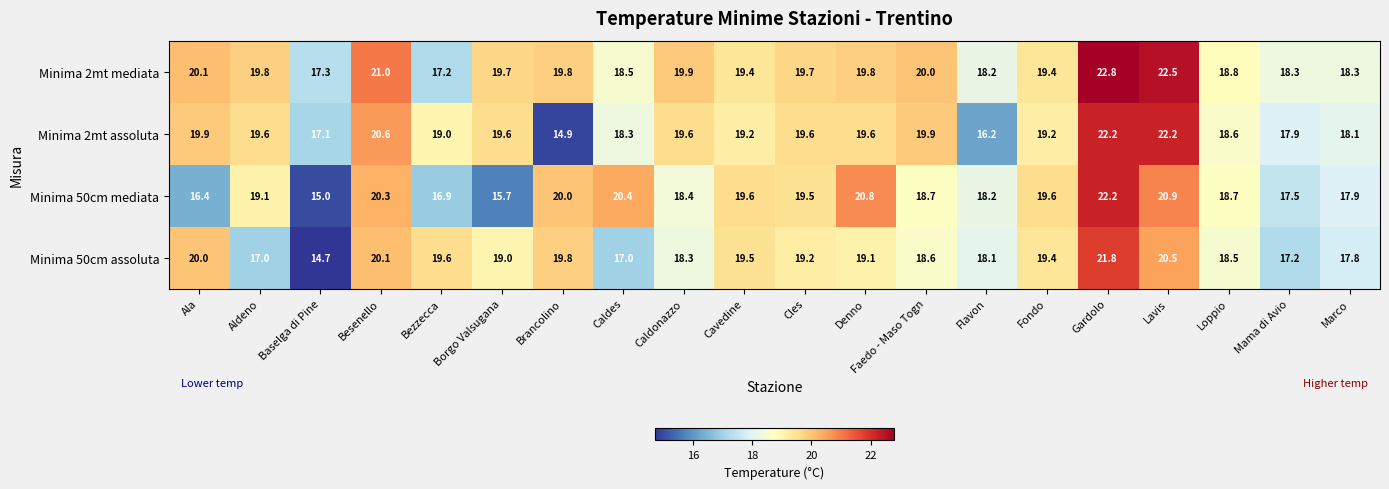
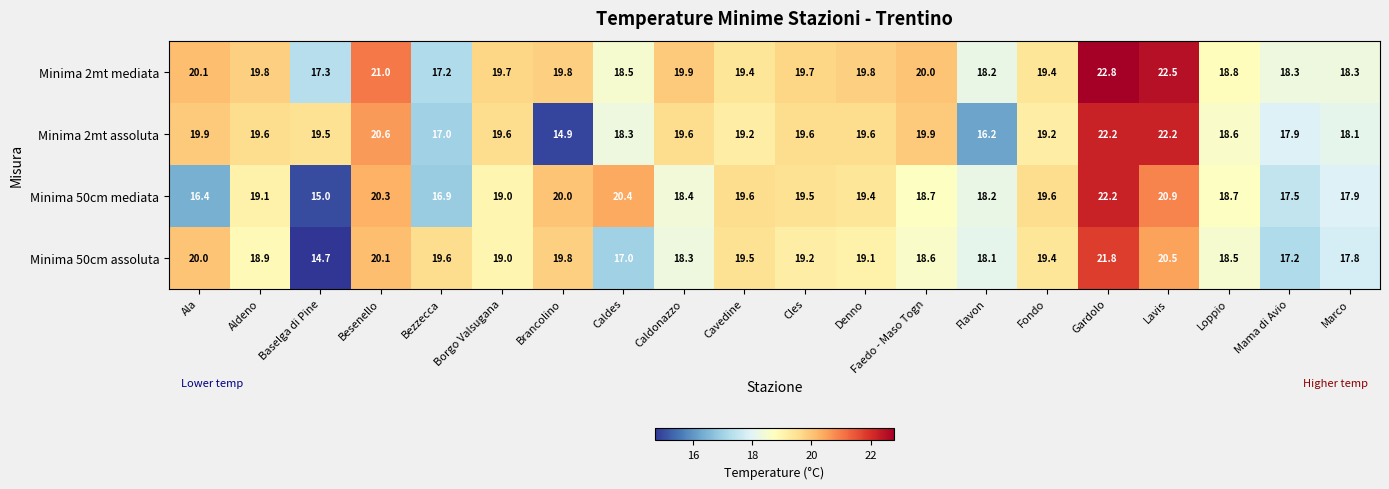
  {
    "Minima 2mt mediata": {
      "Ala": 20.1,
      "Aldeno": 19.8,
      "Baselga di Pine": 17.3,
      "Besenello": 21.0,
      "Bezzecca": 17.2,
      "Borgo Valsugana": 19.7,
      "Brancolino": 19.8,
      "Caldes": 18.5,
      "Caldonazzo": 19.9,
      "Cavedine": 19.4,
      "Cles": 19.7,
      "Denno": 19.8,
      "Faedo - Maso Togn": 20.0,
      "Flavon": 18.2,
      "Fondo": 19.4,
      "Gardolo": 22.8,
      "Lavis": 22.5,
      "Loppio": 18.8,
      "Mama di Avio": 18.3,
      "Marco": 18.3
    },
    "Minima 2mt assoluta": {
      "Ala": 19.9,
      "Aldeno": 19.6,
-     "Baselga di Pine": 17.1,
+     "Baselga di Pine": 19.5,
      "Besenello": 20.6,
-     "Bezzecca": 19.0,
+     "Bezzecca": 17.0,
      "Borgo Valsugana": 19.6,
      "Brancolino": 14.9,
      "Caldes": 18.3,
      "Caldonazzo": 19.6,
      "Cavedine": 19.2,
      "Cles": 19.6,
      "Denno": 19.6,
      "Faedo - Maso Togn": 19.9,
      "Flavon": 16.2,
      "Fondo": 19.2,
      "Gardolo": 22.2,
      "Lavis": 22.2,
      "Loppio": 18.6,
      "Mama di Avio": 17.9,
      "Marco": 18.1
    },
    "Minima 50cm mediata": {
      "Ala": 16.4,
      "Aldeno": 19.1,
      "Baselga di Pine": 15.0,
      "Besenello": 20.3,
      "Bezzecca": 16.9,
-     "Borgo Valsugana": 15.7,
+     "Borgo Valsugana": 19.0,
      "Brancolino": 20.0,
      "Caldes": 20.4,
      "Caldonazzo": 18.4,
      "Cavedine": 19.6,
      "Cles": 19.5,
-     "Denno": 20.8,
+     "Denno": 19.4,
      "Faedo - Maso Togn": 18.7,
      "Flavon": 18.2,
      "Fondo": 19.6,
      "Gardolo": 22.2,
      "Lavis": 20.9,
      "Loppio": 18.7,
      "Mama di Avio": 17.5,
      "Marco": 17.9
    },
    "Minima 50cm assoluta": {
      "Ala": 20.0,
-     "Aldeno": 17.0,
+     "Aldeno": 18.9,
      "Baselga di Pine": 14.7,
      "Besenello": 20.1,
      "Bezzecca": 19.6,
      "Borgo Valsugana": 19.0,
      "Brancolino": 19.8,
      "Caldes": 17.0,
      "Caldonazzo": 18.3,
      "Cavedine": 19.5,
      "Cles": 19.2,
      "Denno": 19.1,
      "Faedo - Maso Togn": 18.6,
      "Flavon": 18.1,
      "Fondo": 19.4,
      "Gardolo": 21.8,
      "Lavis": 20.5,
      "Loppio": 18.5,
      "Mama di Avio": 17.2,
      "Marco": 17.8
    }
  }
